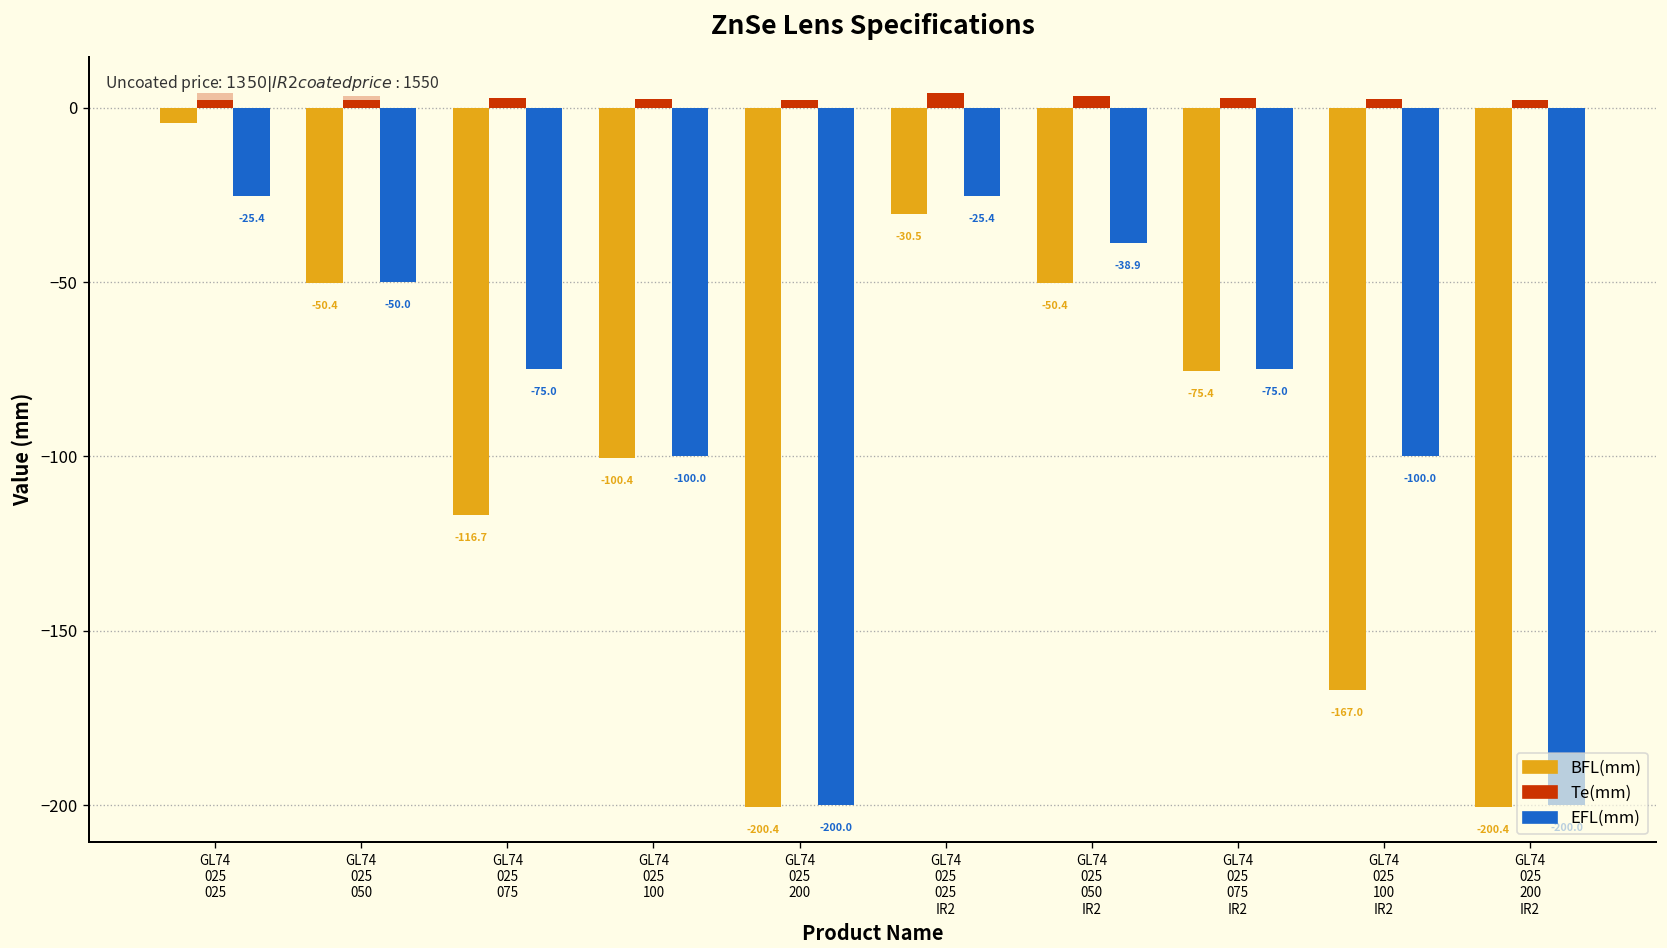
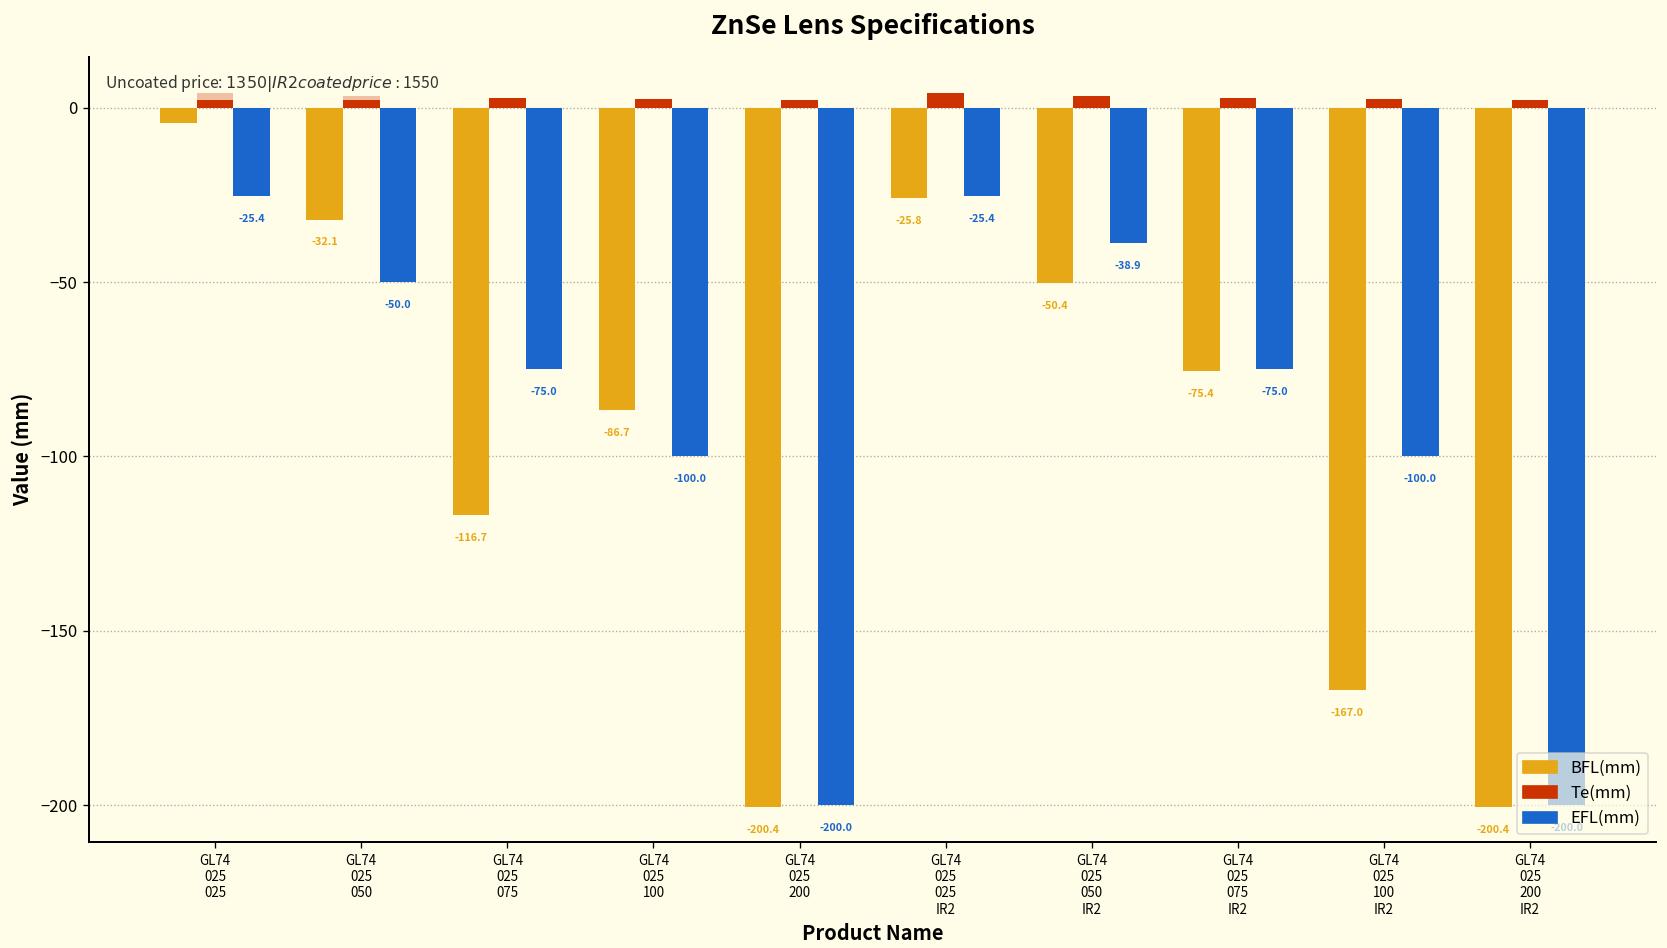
  {
    "BFL(mm)": {
-     "GL74 025 050": -50.4,
+     "GL74 025 050": -32.1,
      "GL74 025 075": -116.7,
-     "GL74 025 100": -100.4,
+     "GL74 025 100": -86.7,
      "GL74 025 200": -200.4,
-     "GL74 025 025 IR2": -30.5,
+     "GL74 025 025 IR2": -25.8,
      "GL74 025 050 IR2": -50.4,
      "GL74 025 075 IR2": -75.4,
      "GL74 025 100 IR2": -167.0,
      "GL74 025 200 IR2": -200.4
    },
    "Te(mm)": {
      "GL74 025 075": 3,
      "GL74 025 100": 3,
      "GL74 025 200": 2,
      "GL74 025 025 IR2": 4,
      "GL74 025 050 IR2": 3,
      "GL74 025 075 IR2": 3,
      "GL74 025 100 IR2": 3,
      "GL74 025 200 IR2": 2
    },
    "EFL(mm)": {
      "GL74 025 025": -25.4,
      "GL74 025 050": -50.0,
      "GL74 025 075": -75.0,
      "GL74 025 100": -100.0,
      "GL74 025 200": -200.0,
      "GL74 025 025 IR2": -25.4,
      "GL74 025 050 IR2": -38.9,
      "GL74 025 075 IR2": -75.0,
      "GL74 025 100 IR2": -100.0
    }
  }
